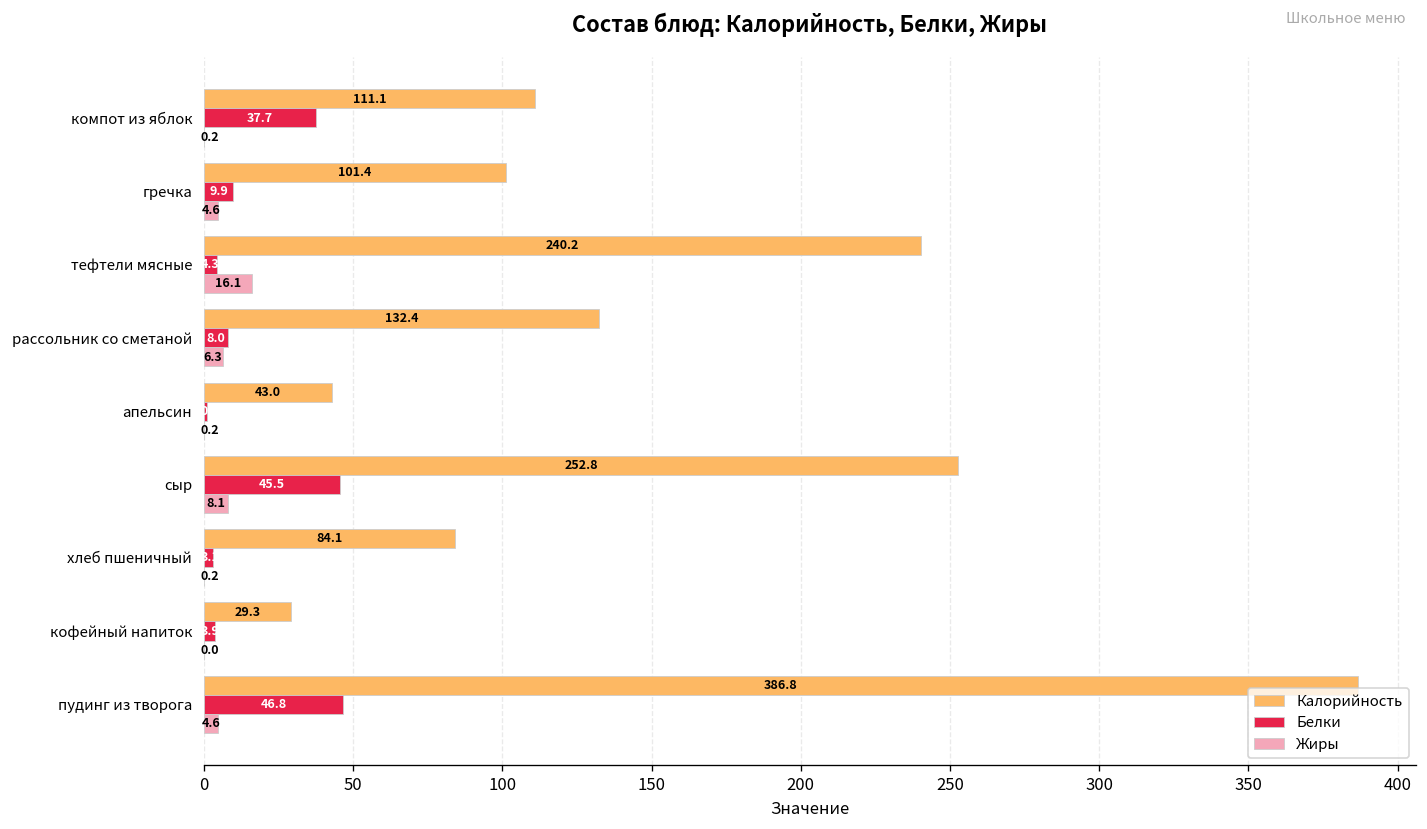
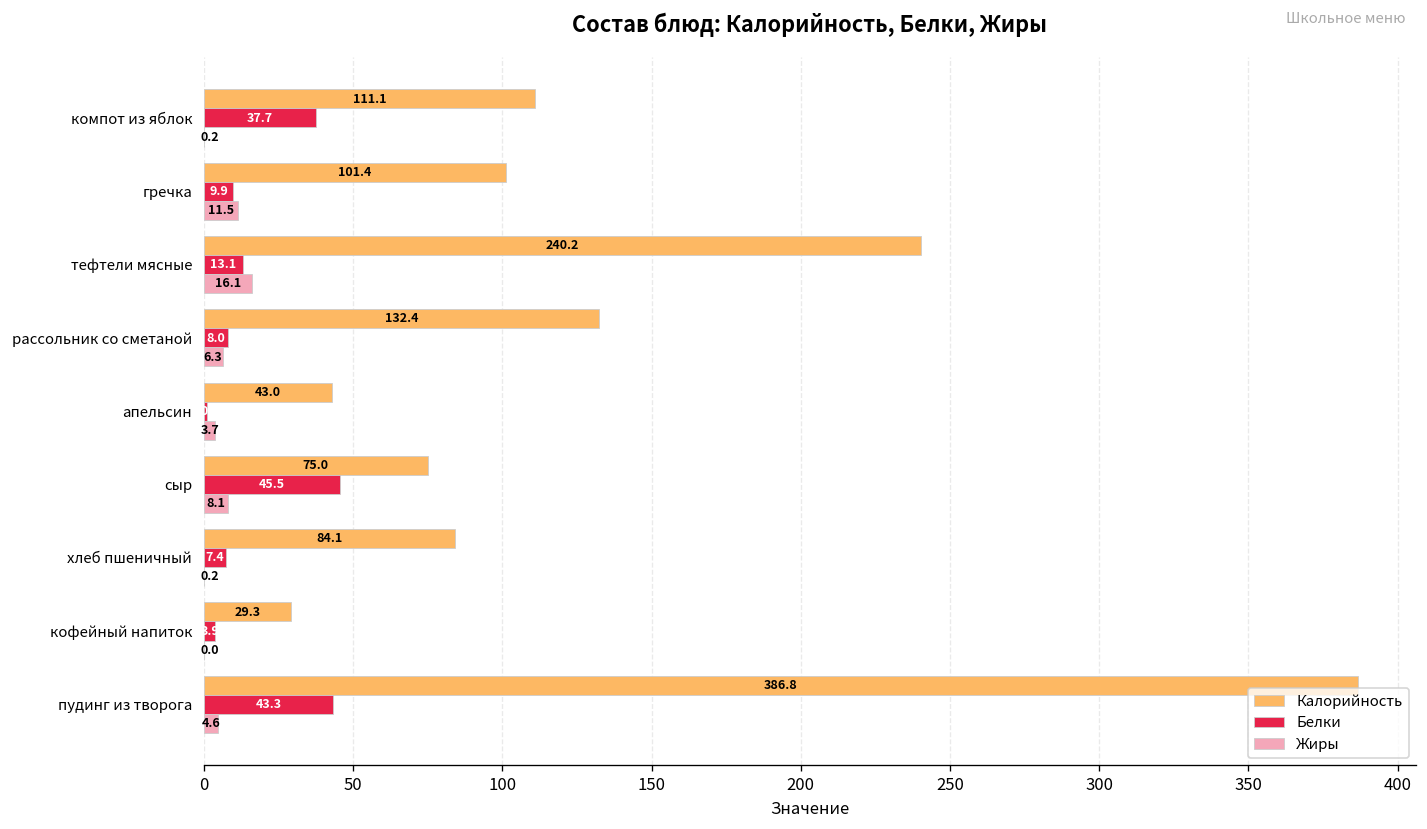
  {
    "Калорийность": {
      "компот из яблок": 111.1,
      "гречка": 101.4,
      "тефтели мясные": 240.2,
      "рассольник со сметаной": 132.4,
      "апельсин": 43.0,
-     "сыр": 252.8,
+     "сыр": 75.0,
      "хлеб пшеничный": 84.1,
      "кофейный напиток": 29.3
    },
    "Белки": {
      "компот из яблок": 37.7,
      "гречка": 9.9,
-     "тефтели мясные": 4.3,
+     "тефтели мясные": 13.1,
      "рассольник со сметаной": 8.0,
      "сыр": 45.5,
-     "хлеб пшеничный": 3,
+     "хлеб пшеничный": 7,
      "кофейный напиток": 3.9,
-     "пудинг из творога": 46.8
+     "пудинг из творога": 43.3
    },
    "Жиры": {
      "компот из яблок": 0.2,
-     "гречка": 4.6,
+     "гречка": 11.5,
      "тефтели мясные": 16.1,
      "рассольник со сметаной": 6.3,
-     "апельсин": 0.2,
+     "апельсин": 3.7,
      "сыр": 8.1,
      "хлеб пшеничный": 0.2,
      "кофейный напиток": 0.0,
      "пудинг из творога": 4.6
    }
  }
